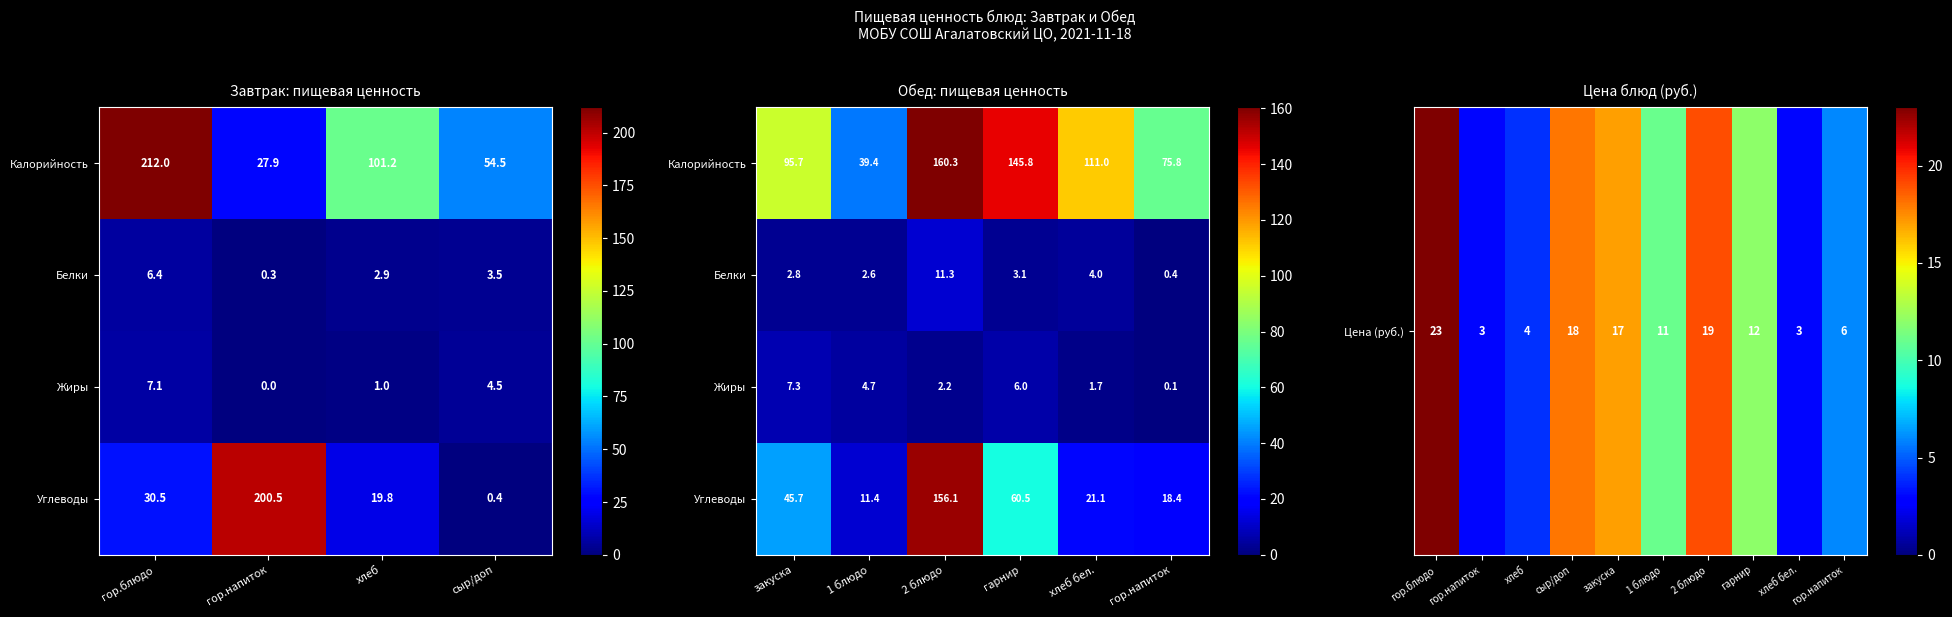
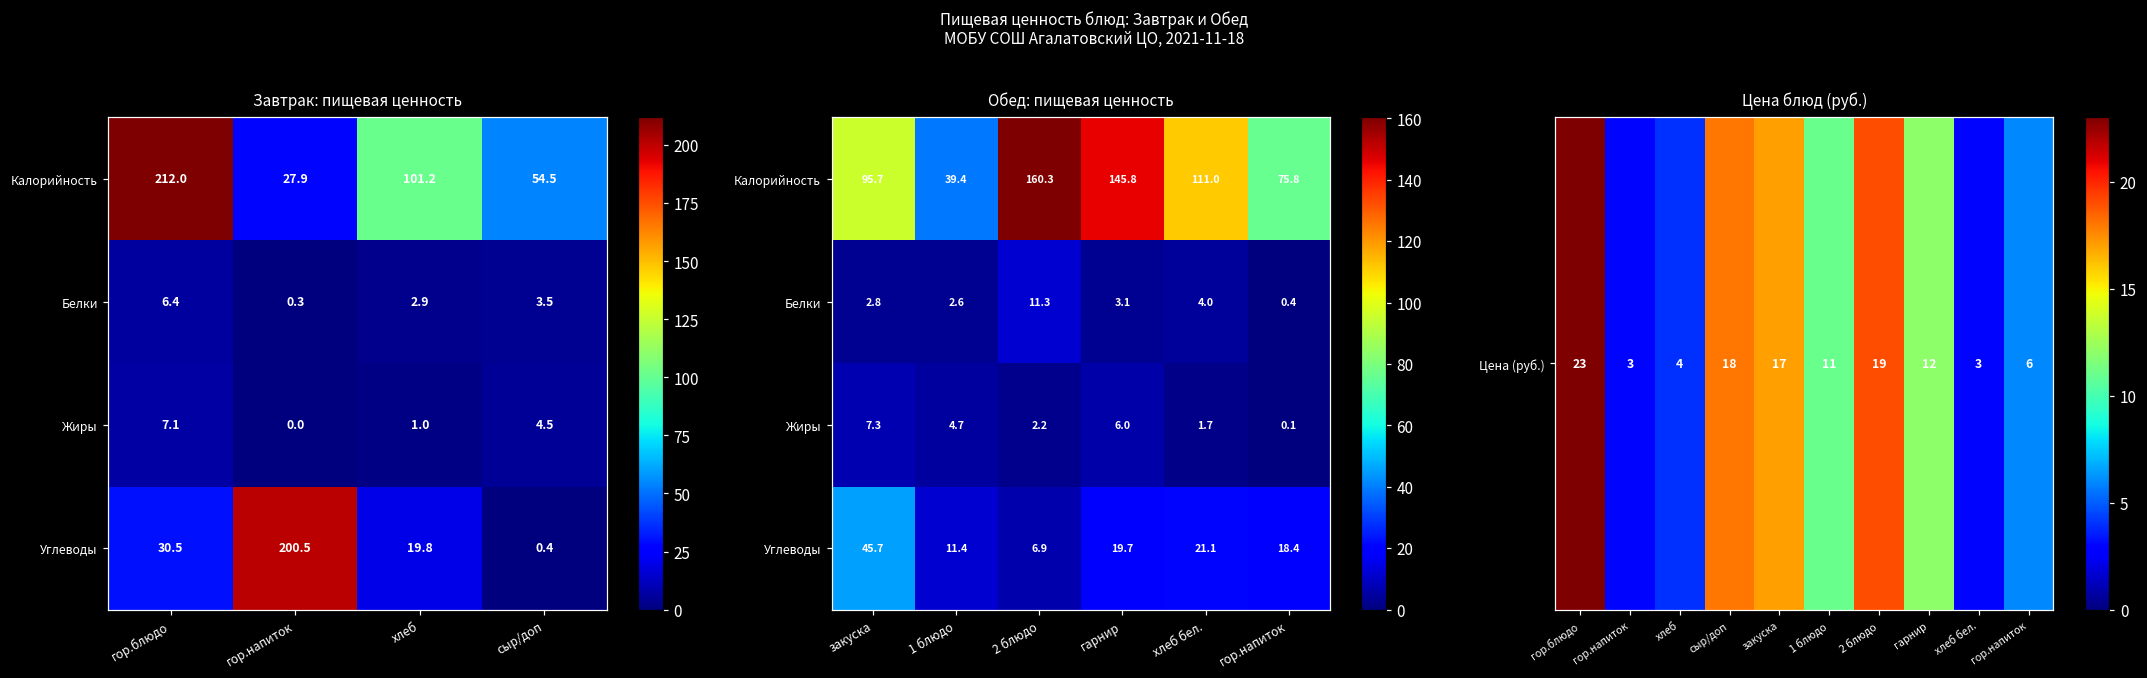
  {
    "Завтрак: пищевая ценность": {
      "Калорийность": {
        "гор.блюдо": 212.0,
        "гор.напиток": 27.9,
        "хлеб": 101.2,
        "сыр/доп": 54.5
      },
      "Белки": {
        "гор.блюдо": 6.4,
        "гор.напиток": 0.3,
        "хлеб": 2.9,
        "сыр/доп": 3.5
      },
      "Жиры": {
        "гор.блюдо": 7.1,
        "гор.напиток": 0.0,
        "хлеб": 1.0,
        "сыр/доп": 4.5
      },
      "Углеводы": {
        "гор.блюдо": 30.5,
        "гор.напиток": 200.5,
        "хлеб": 19.8,
        "сыр/доп": 0.4
      }
    },
    "Обед: пищевая ценность": {
      "Калорийность": {
        "закуска": 95.7,
        "1 блюдо": 39.4,
        "2 блюдо": 160.3,
        "гарнир": 145.8,
        "хлеб бел.": 111.0,
        "гор.напиток": 75.8
      },
      "Белки": {
        "закуска": 2.8,
        "1 блюдо": 2.6,
        "2 блюдо": 11.3,
        "гарнир": 3.1,
        "хлеб бел.": 4.0,
        "гор.напиток": 0.4
      },
      "Жиры": {
        "закуска": 7.3,
        "1 блюдо": 4.7,
        "2 блюдо": 2.2,
        "гарнир": 6.0,
        "хлеб бел.": 1.7,
        "гор.напиток": 0.1
      },
      "Углеводы": {
        "закуска": 45.7,
        "1 блюдо": 11.4,
-       "2 блюдо": 156.1,
-       "гарнир": 60.5,
+       "2 блюдо": 6.9,
+       "гарнир": 19.7,
        "хлеб бел.": 21.1,
        "гор.напиток": 18.4
      }
    },
    "Цена блюд (руб.)": {
      "Цена (руб.)": {
        "гор.блюдо": 23,
        "хлеб": 4,
        "сыр/доп": 18,
        "закуска": 17,
        "1 блюдо": 11,
        "2 блюдо": 19,
        "гарнир": 12,
        "хлеб бел.": 3
      }
    }
  }
